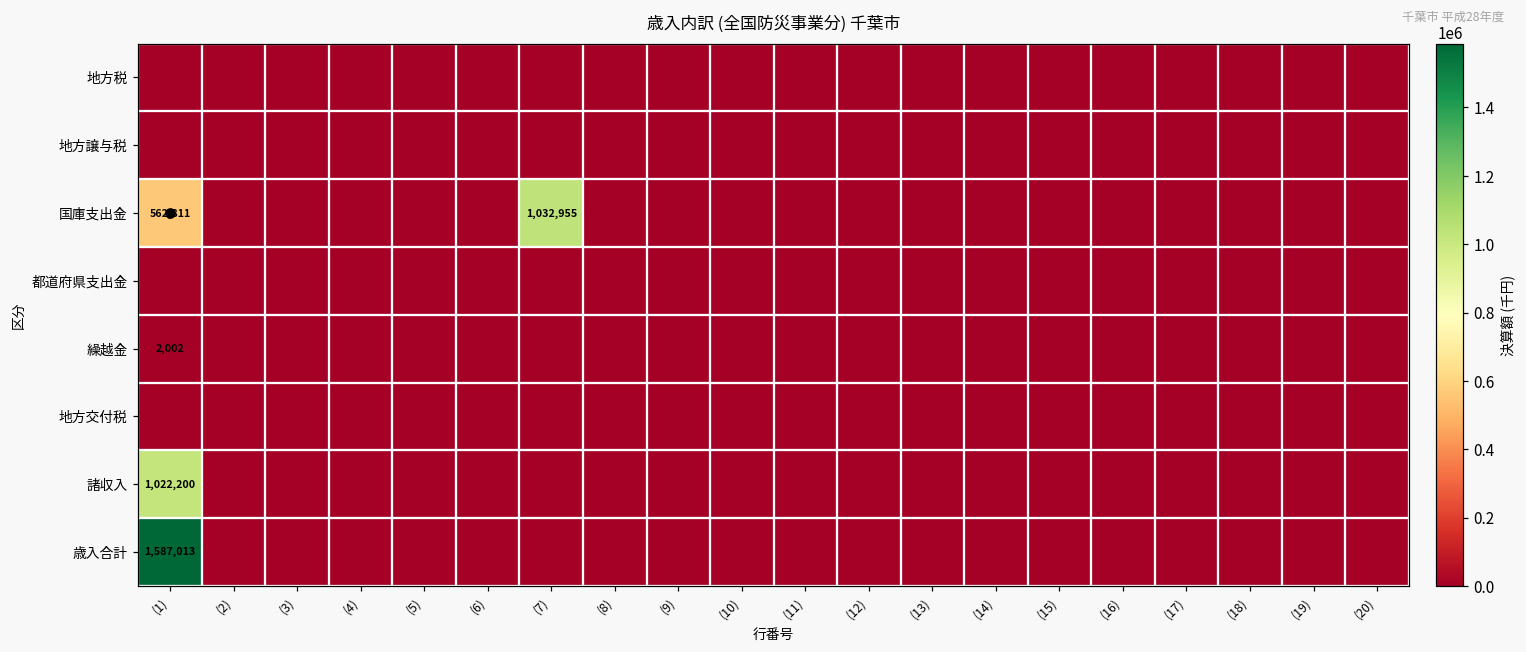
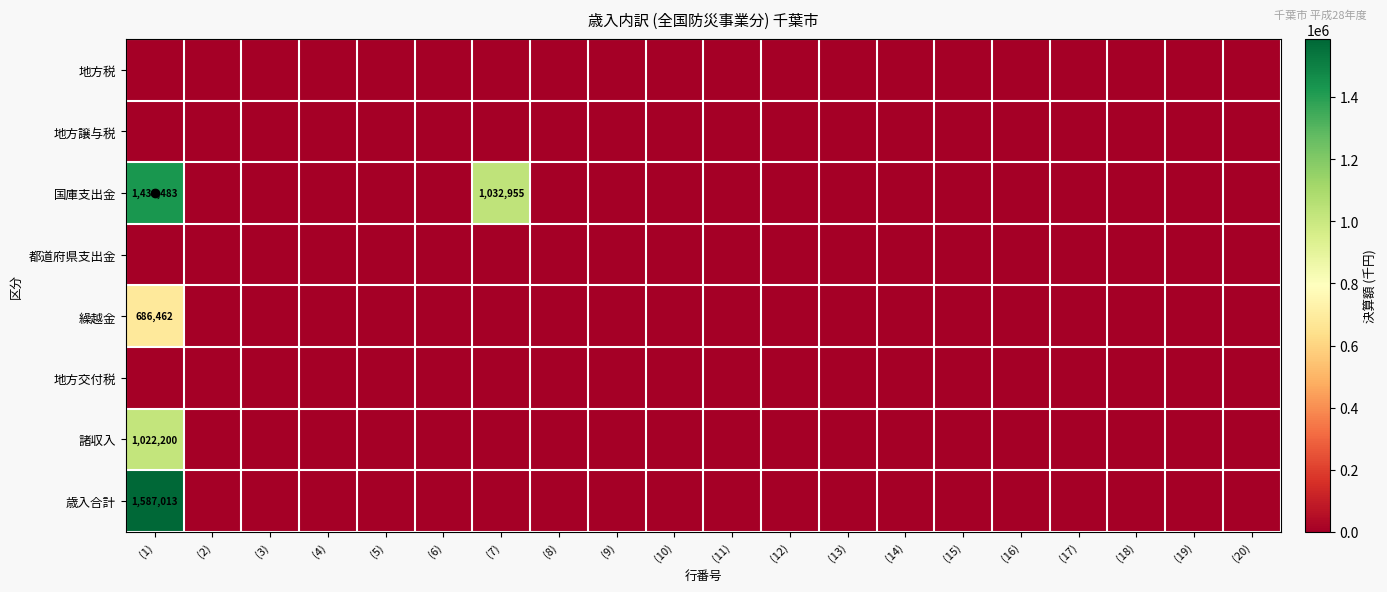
  {
    "国庫支出金": {
-     "(1)": "562,811",
+     "(1)": "1,430,483",
      "(7)": "1,032,955"
    },
    "繰越金": {
-     "(1)": "2,002"
+     "(1)": "686,462"
    },
    "諸収入": {
      "(1)": "1,022,200"
    },
    "歳入合計": {
      "(1)": "1,587,013"
    }
  }
